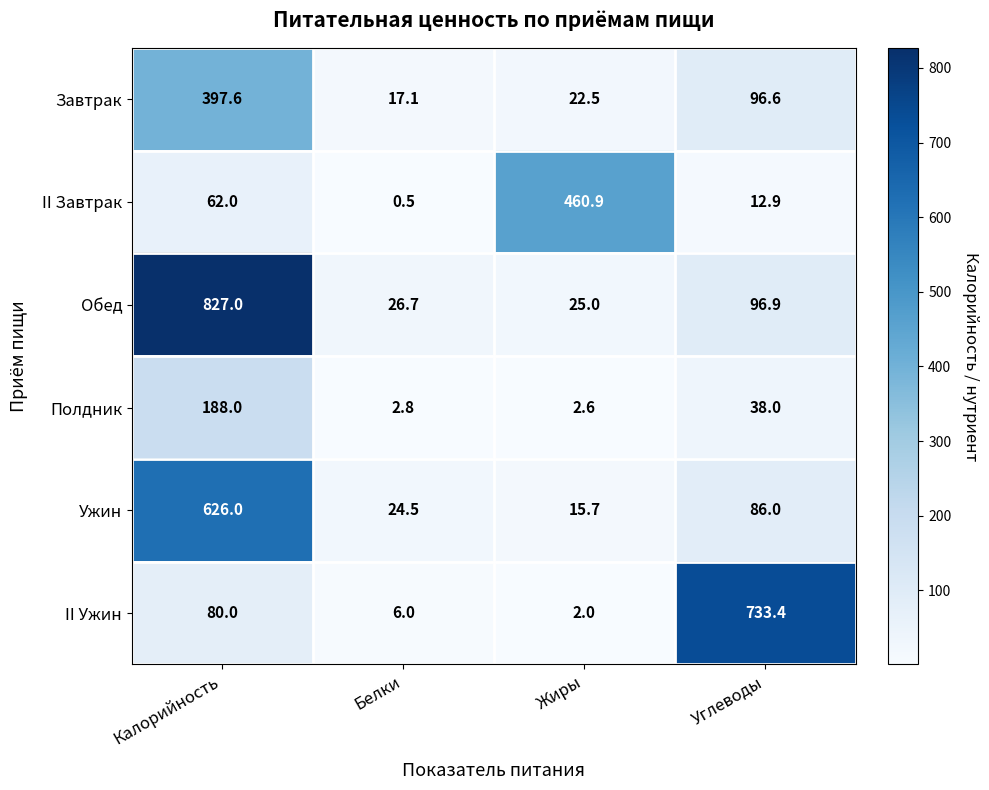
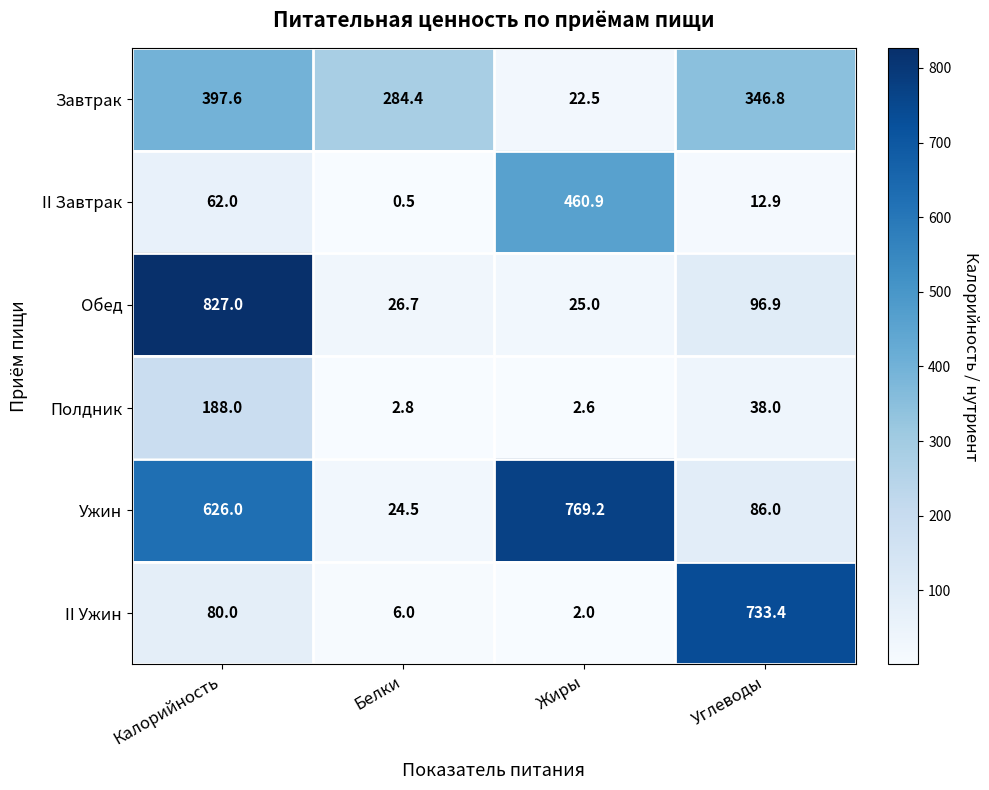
  {
    "Завтрак": {
      "Калорийность": 397.6,
-     "Белки": 17.1,
+     "Белки": 284.4,
      "Жиры": 22.5,
-     "Углеводы": 96.6
+     "Углеводы": 346.8
    },
    "II Завтрак": {
      "Калорийность": 62.0,
      "Белки": 0.5,
      "Жиры": 460.9,
      "Углеводы": 12.9
    },
    "Обед": {
      "Калорийность": 827.0,
      "Белки": 26.7,
      "Жиры": 25.0,
      "Углеводы": 96.9
    },
    "Полдник": {
      "Калорийность": 188.0,
      "Белки": 2.8,
      "Жиры": 2.6,
      "Углеводы": 38.0
    },
    "Ужин": {
      "Калорийность": 626.0,
      "Белки": 24.5,
-     "Жиры": 15.7,
+     "Жиры": 769.2,
      "Углеводы": 86.0
    },
    "II Ужин": {
      "Калорийность": 80.0,
      "Белки": 6.0,
      "Жиры": 2.0,
      "Углеводы": 733.4
    }
  }
